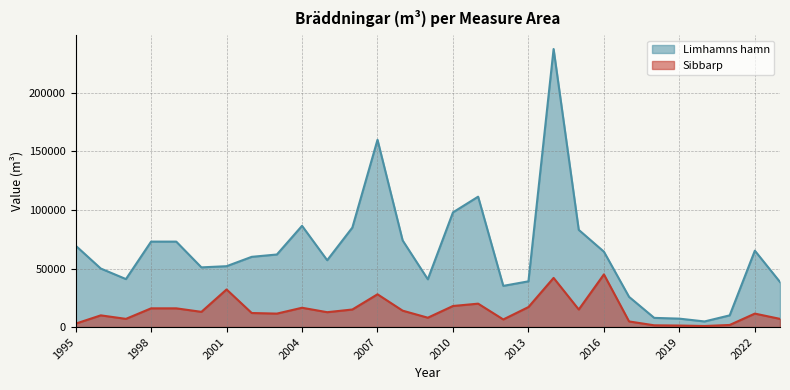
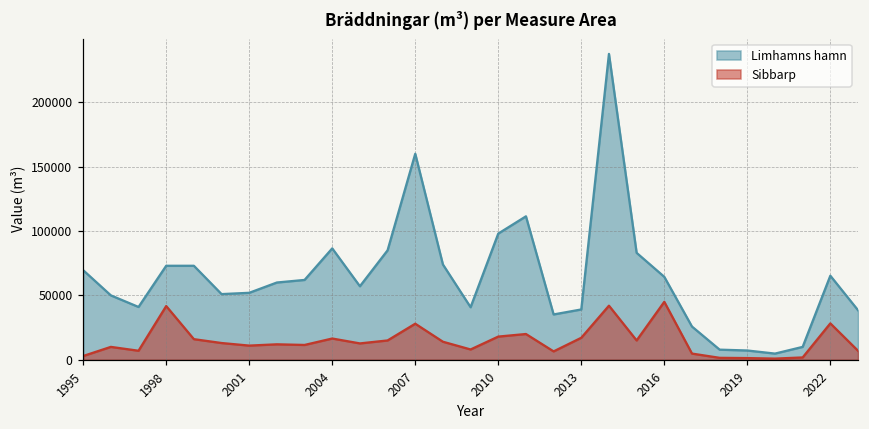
  {
    "Limhamns hamn": {
      "1995": 70000,
      "1998": 73000,
      "2001": 52000,
      "2004": 87000,
      "2007": 160000,
      "2010": 98000,
      "2013": 39000,
      "2016": 64000,
      "2019": 7000,
      "2022": 65000
    },
    "Sibbarp": {
      "1995": 3000,
-     "1998": 16000,
-     "2001": 32000,
+     "1998": 42000,
+     "2001": 11000,
      "2004": 17000,
      "2007": 28000,
      "2010": 18000,
      "2013": 17000,
      "2016": 45000,
      "2019": 1000,
-     "2022": 12000
+     "2022": 28000
    }
  }
